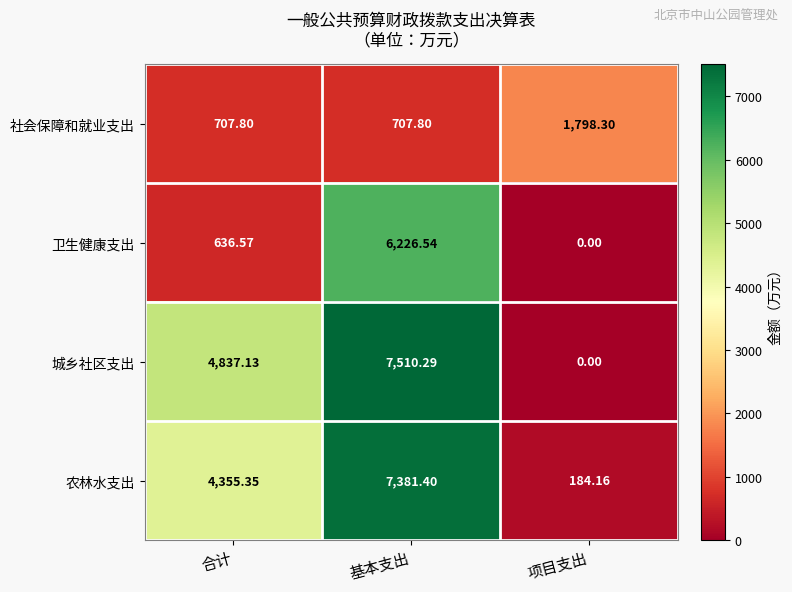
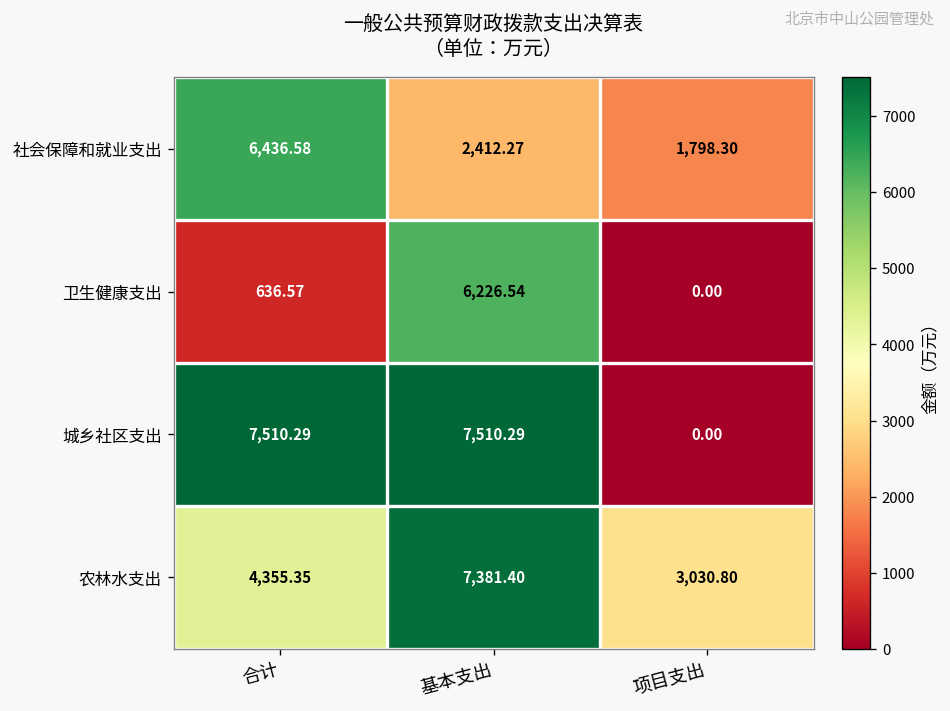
  {
    "社会保障和就业支出": {
-     "合计": "707.80",
-     "基本支出": "707.80",
+     "合计": "6,436.58",
+     "基本支出": "2,412.27",
      "项目支出": "1,798.30"
    },
    "卫生健康支出": {
      "合计": "636.57",
      "基本支出": "6,226.54",
      "项目支出": "0.00"
    },
    "城乡社区支出": {
-     "合计": "4,837.13",
+     "合计": "7,510.29",
      "基本支出": "7,510.29",
      "项目支出": "0.00"
    },
    "农林水支出": {
      "合计": "4,355.35",
      "基本支出": "7,381.40",
-     "项目支出": "184.16"
+     "项目支出": "3,030.80"
    }
  }
